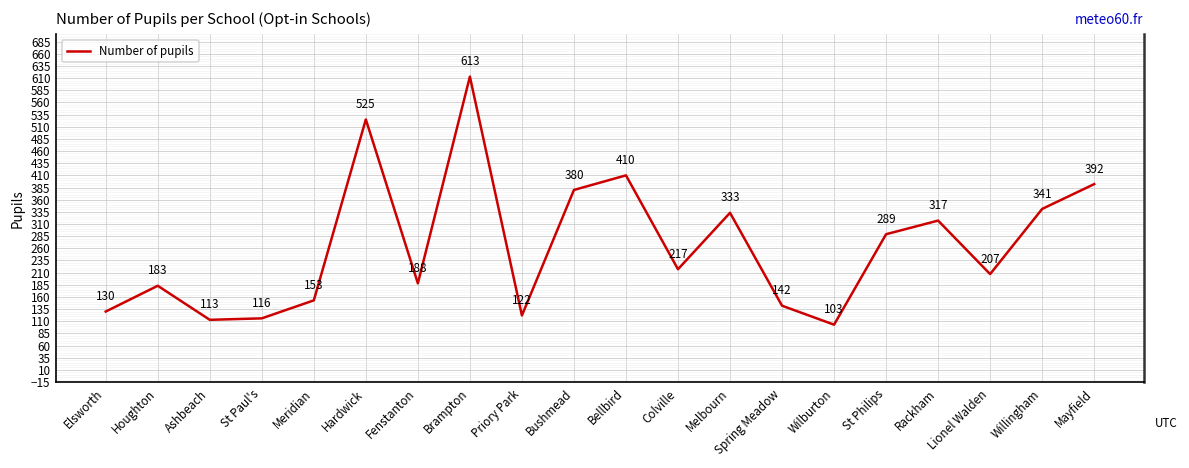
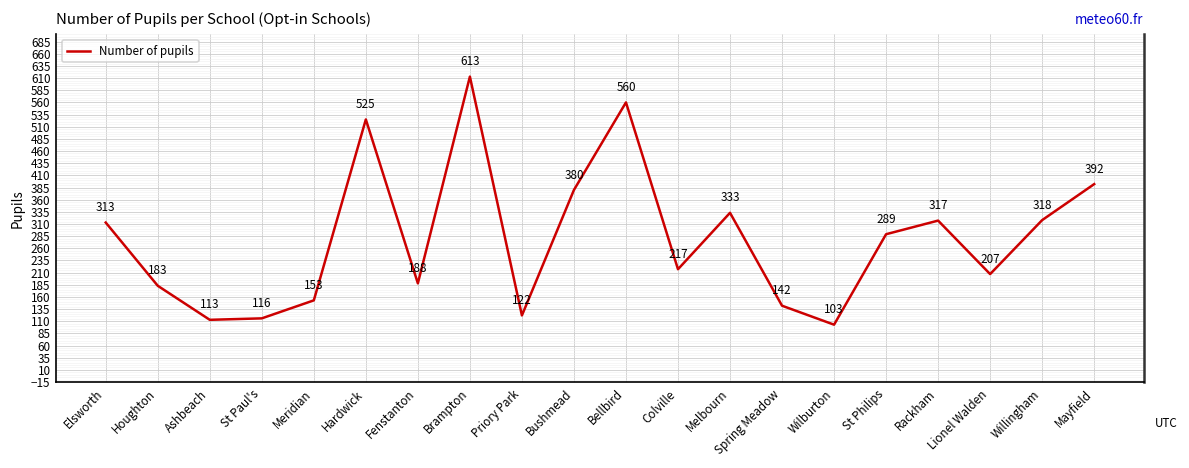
  {
-   "Elsworth": 130,
+   "Elsworth": 313,
    "Houghton": 183,
    "Ashbeach": 113,
    "St Paul's": 116,
    "Meridian": 153,
    "Hardwick": 525,
    "Fenstanton": 188,
    "Brampton": 613,
    "Priory Park": 122,
    "Bushmead": 380,
-   "Bellbird": 410,
+   "Bellbird": 560,
    "Colville": 217,
    "Melbourn": 333,
    "Spring Meadow": 142,
    "Wilburton": 103,
    "St Philips": 289,
    "Rackham": 317,
    "Lionel Walden": 207,
-   "Willingham": 341,
+   "Willingham": 318,
    "Mayfield": 392
  }
